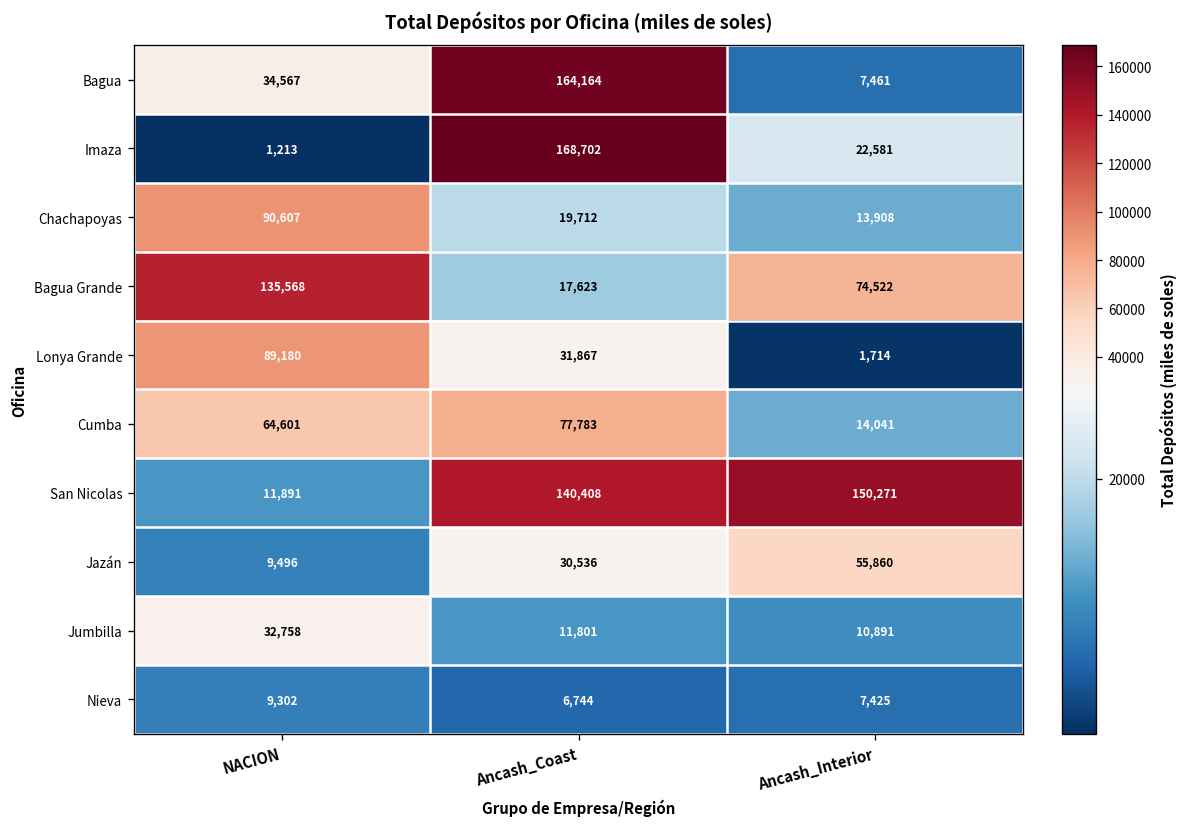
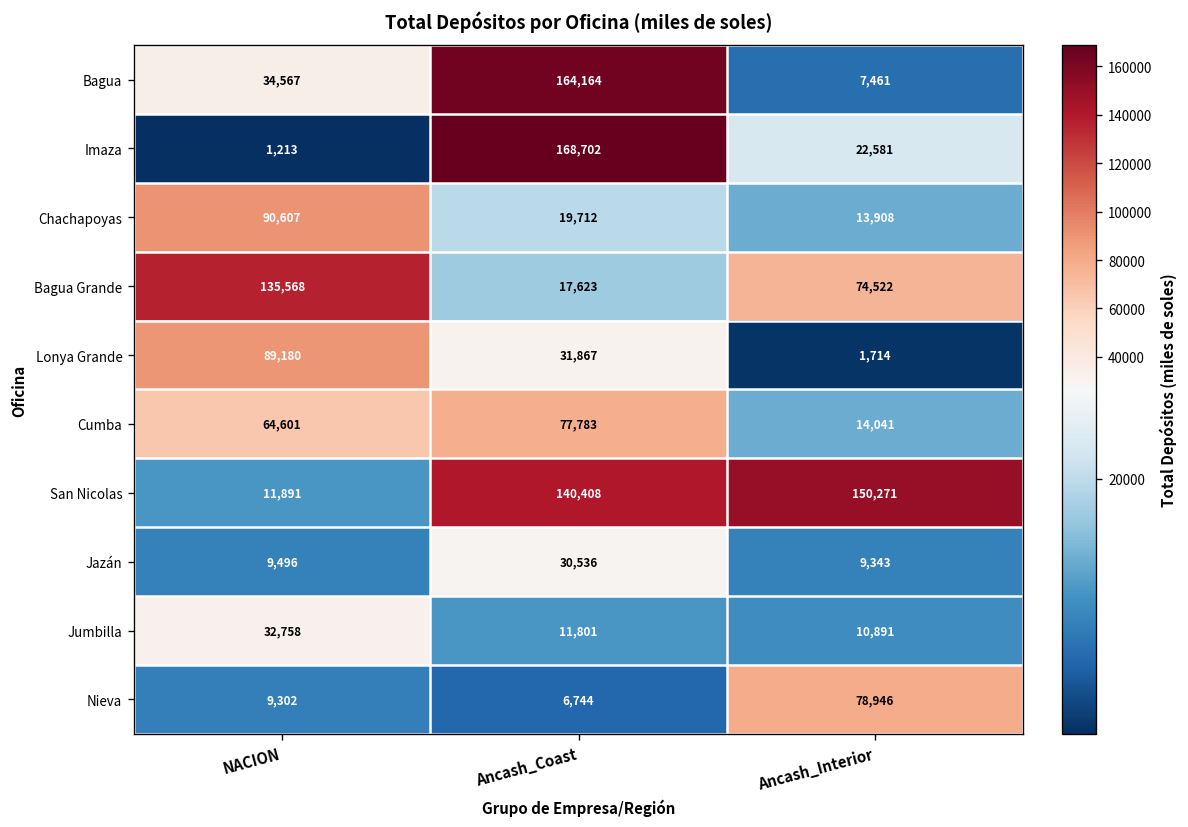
  {
    "Bagua": {
      "NACION": "34,567",
      "Ancash_Coast": "164,164",
      "Ancash_Interior": "7,461"
    },
    "Imaza": {
      "NACION": "1,213",
      "Ancash_Coast": "168,702",
      "Ancash_Interior": "22,581"
    },
    "Chachapoyas": {
      "NACION": "90,607",
      "Ancash_Coast": "19,712",
      "Ancash_Interior": "13,908"
    },
    "Bagua Grande": {
      "NACION": "135,568",
      "Ancash_Coast": "17,623",
      "Ancash_Interior": "74,522"
    },
    "Lonya Grande": {
      "NACION": "89,180",
      "Ancash_Coast": "31,867",
      "Ancash_Interior": "1,714"
    },
    "Cumba": {
      "NACION": "64,601",
      "Ancash_Coast": "77,783",
      "Ancash_Interior": "14,041"
    },
    "San Nicolas": {
      "NACION": "11,891",
      "Ancash_Coast": "140,408",
      "Ancash_Interior": "150,271"
    },
    "Jazán": {
      "NACION": "9,496",
      "Ancash_Coast": "30,536",
-     "Ancash_Interior": "55,860"
+     "Ancash_Interior": "9,343"
    },
    "Jumbilla": {
      "NACION": "32,758",
      "Ancash_Coast": "11,801",
      "Ancash_Interior": "10,891"
    },
    "Nieva": {
      "NACION": "9,302",
      "Ancash_Coast": "6,744",
-     "Ancash_Interior": "7,425"
+     "Ancash_Interior": "78,946"
    }
  }
